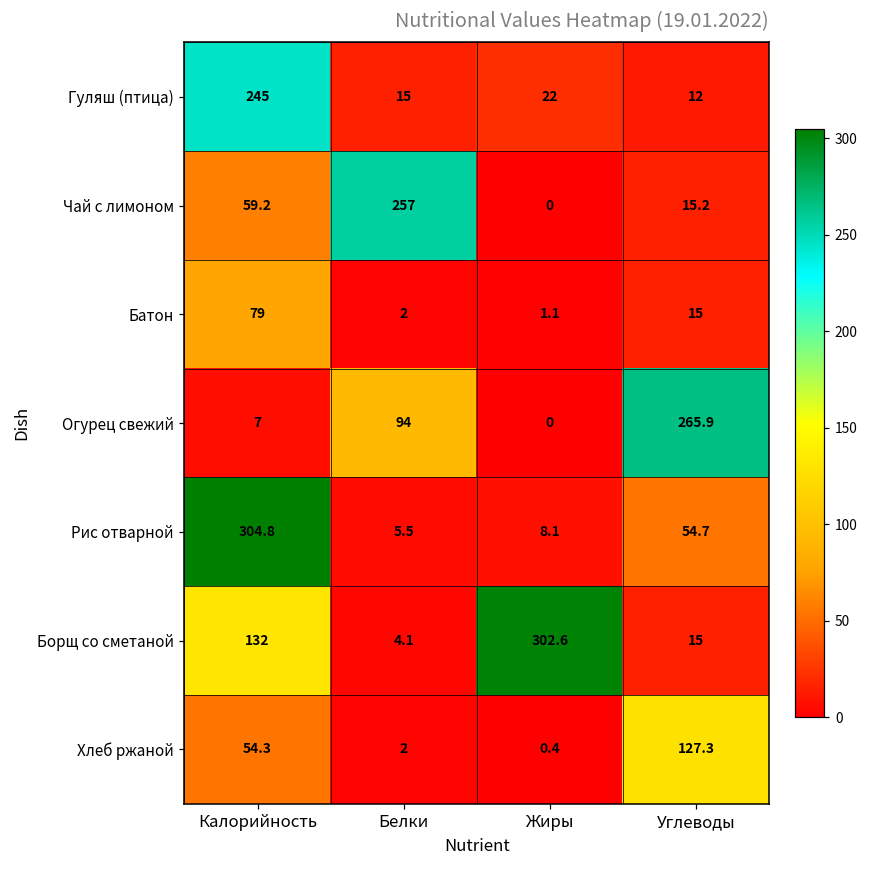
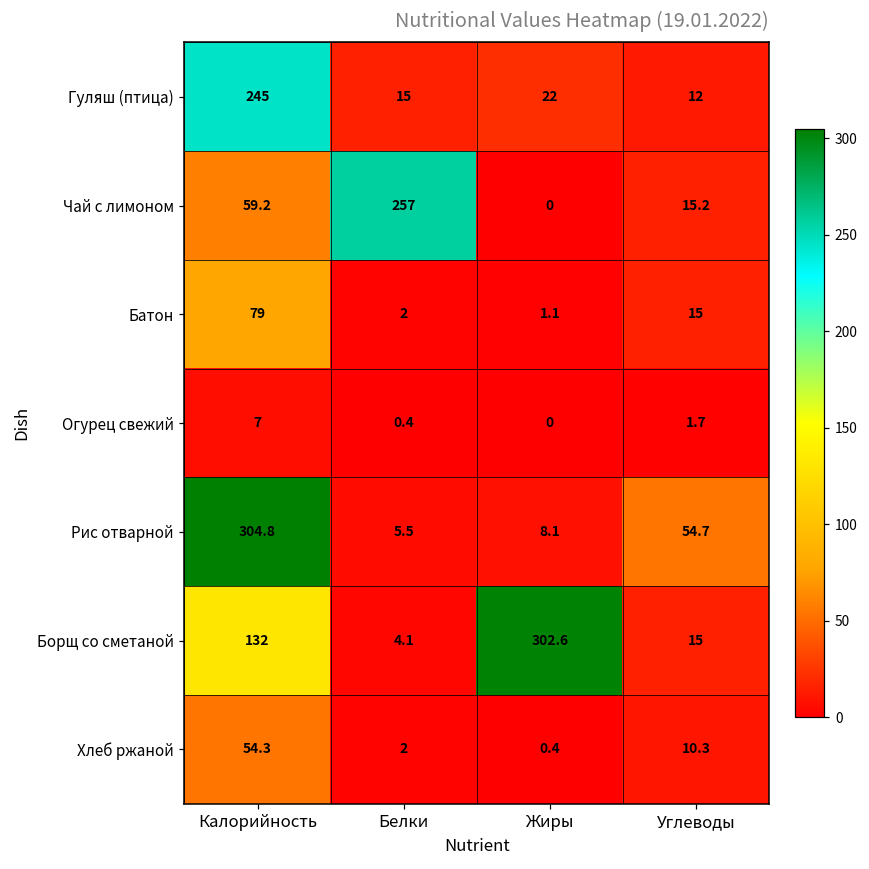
  {
    "Гуляш (птица)": {
      "Калорийность": 245,
      "Белки": 15,
      "Жиры": 22,
      "Углеводы": 12
    },
    "Чай с лимоном": {
      "Калорийность": 59.2,
      "Белки": 257,
      "Жиры": 0,
      "Углеводы": 15.2
    },
    "Батон": {
      "Калорийность": 79,
      "Белки": 2,
      "Жиры": 1.1,
      "Углеводы": 15
    },
    "Огурец свежий": {
      "Калорийность": 7,
-     "Белки": 94,
+     "Белки": 0.4,
      "Жиры": 0,
-     "Углеводы": 265.9
+     "Углеводы": 1.7
    },
    "Рис отварной": {
      "Калорийность": 304.8,
      "Белки": 5.5,
      "Жиры": 8.1,
      "Углеводы": 54.7
    },
    "Борщ со сметаной": {
      "Калорийность": 132,
      "Белки": 4.1,
      "Жиры": 302.6,
      "Углеводы": 15
    },
    "Хлеб ржаной": {
      "Калорийность": 54.3,
      "Белки": 2,
      "Жиры": 0.4,
-     "Углеводы": 127.3
+     "Углеводы": 10.3
    }
  }
